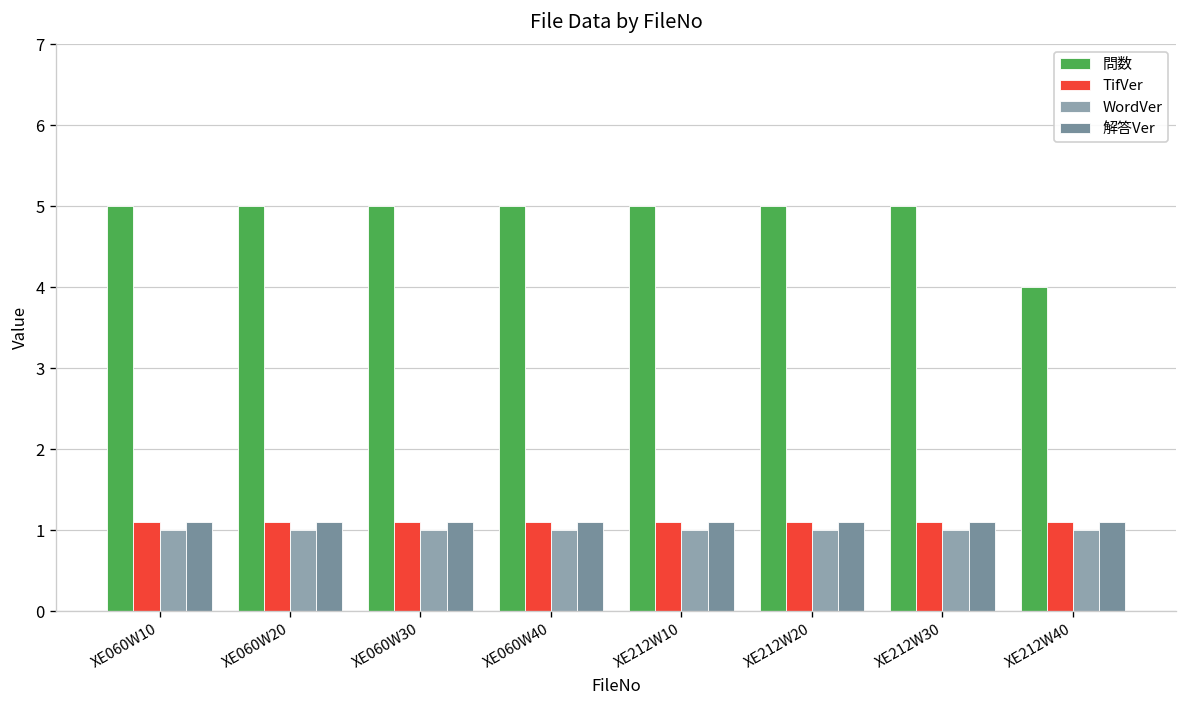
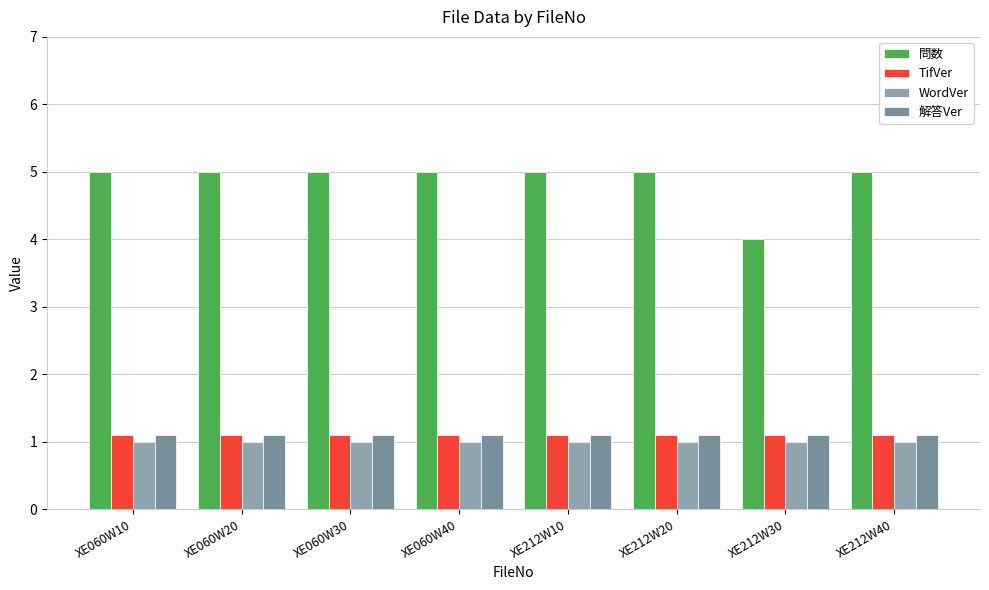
  {
    "問数": {
      "XE060W10": 5,
      "XE060W20": 5,
      "XE060W30": 5,
      "XE060W40": 5,
      "XE212W10": 5,
      "XE212W20": 5,
-     "XE212W30": 5,
-     "XE212W40": 4
+     "XE212W30": 4,
+     "XE212W40": 5
    },
    "TifVer": {
      "XE060W10": 1.1,
      "XE060W20": 1.1,
      "XE060W30": 1.1,
      "XE060W40": 1.1,
      "XE212W10": 1.1,
      "XE212W20": 1.1,
      "XE212W30": 1.1,
      "XE212W40": 1.1
    }
  }
